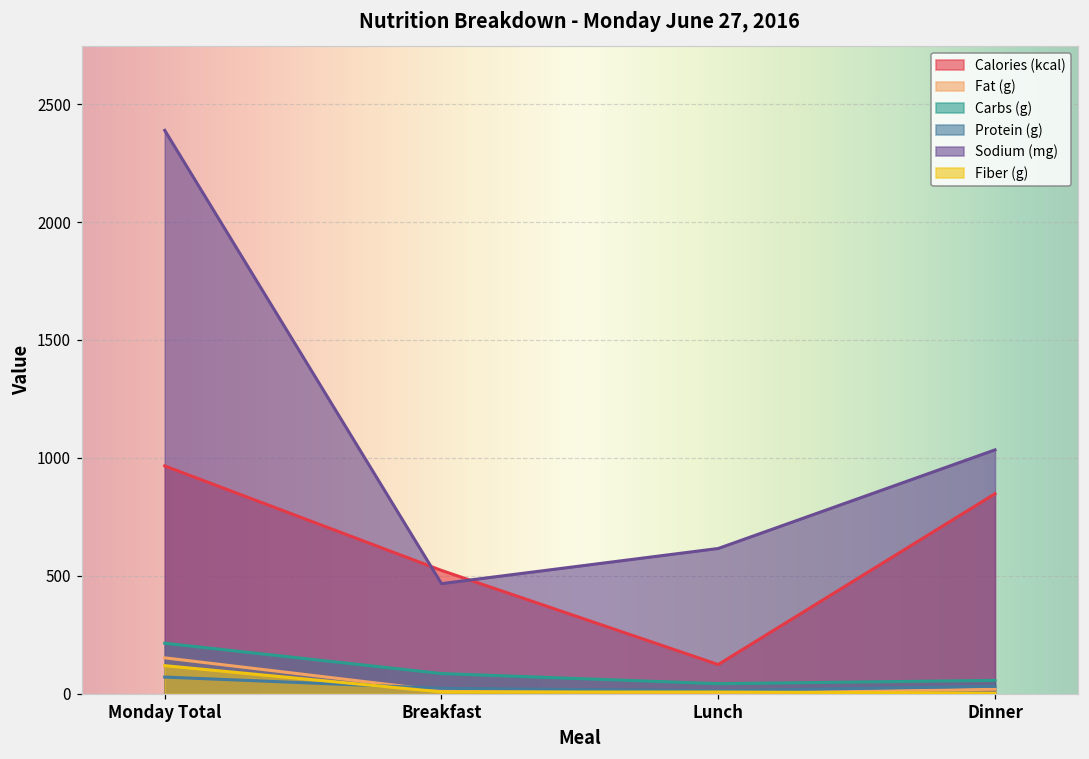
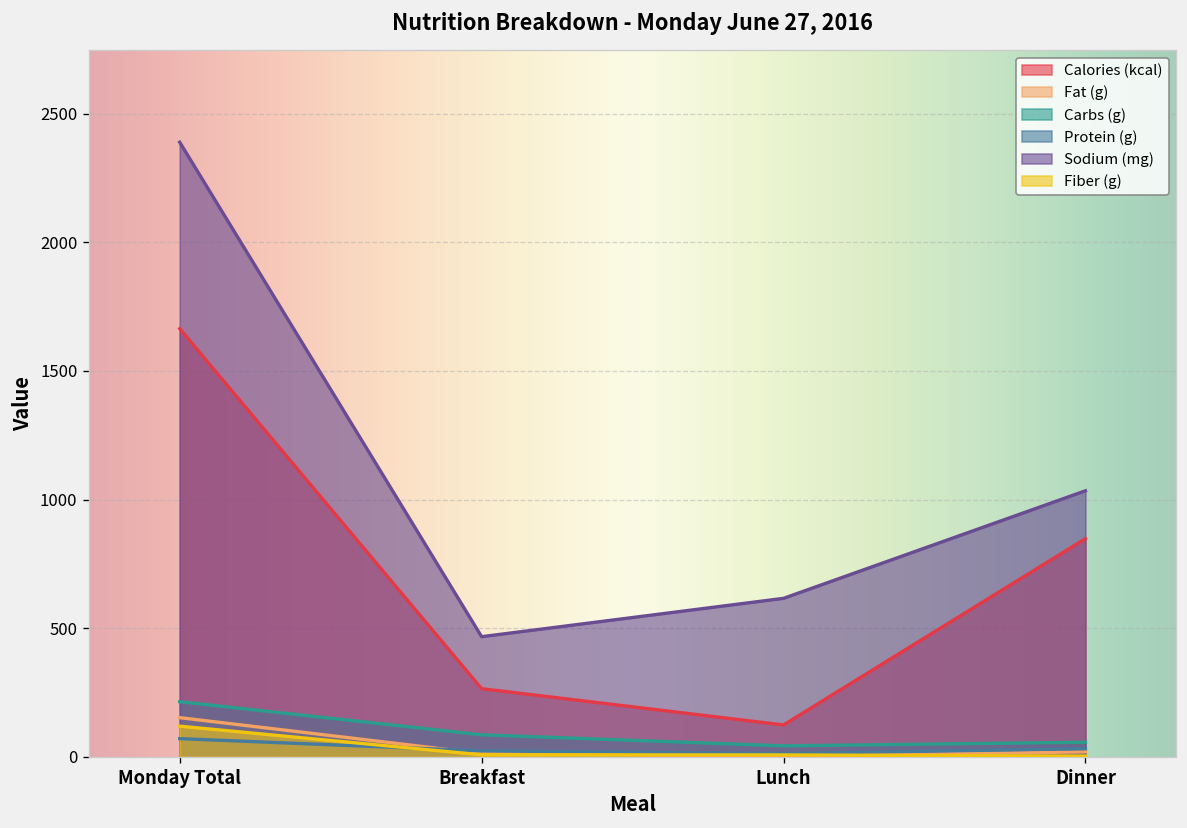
  {
    "Calories (kcal)": {
-     "Monday Total": 970,
-     "Breakfast": 520,
+     "Monday Total": 1660,
+     "Breakfast": 270,
      "Lunch": 120,
      "Dinner": 850
    },
    "Fat (g)": {
      "Monday Total": 150,
      "Dinner": 20
    },
    "Fiber (g)": {
      "Monday Total": 120,
      "Dinner": 0
    }
  }
